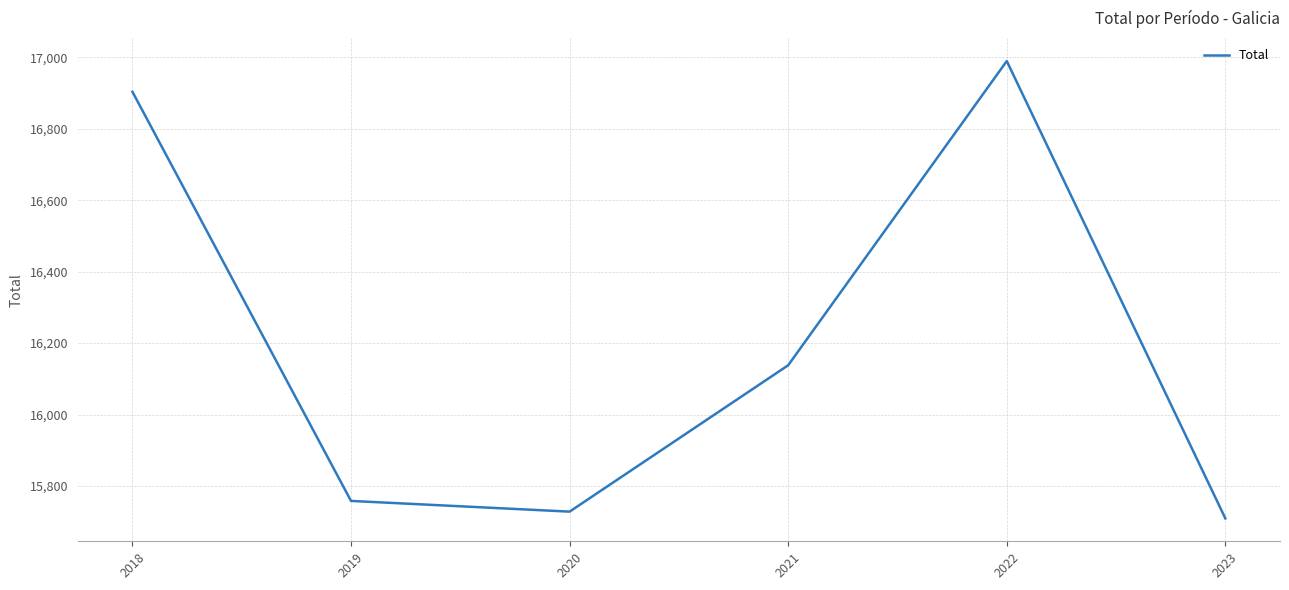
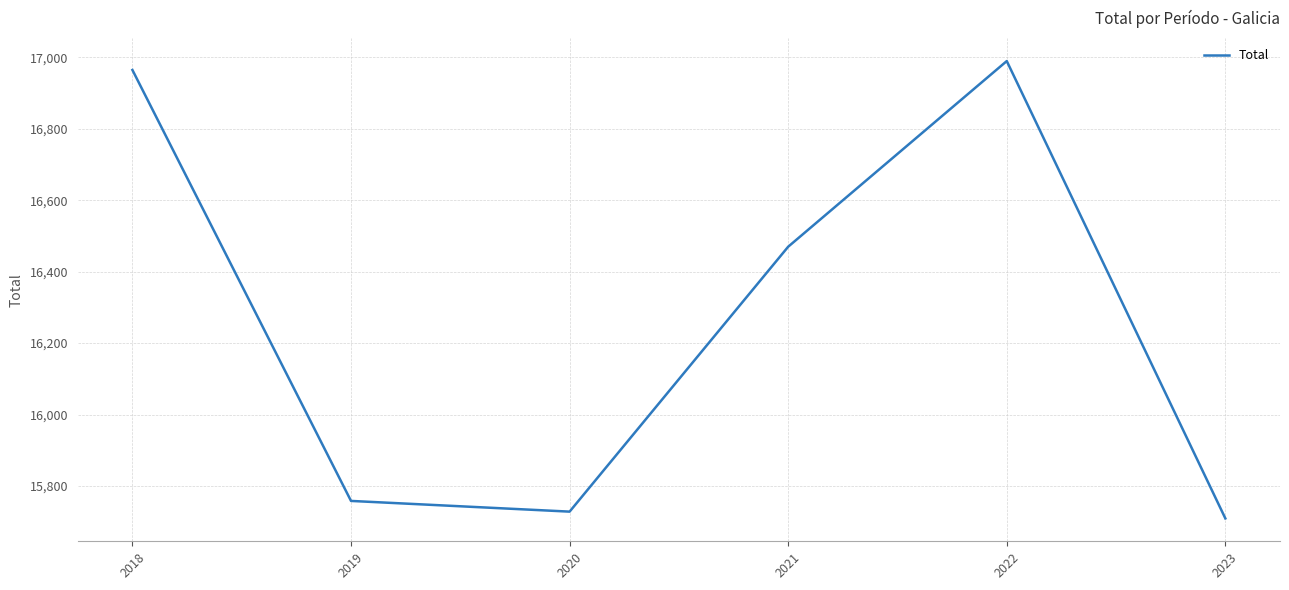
  {
-   "2018": "16,900",
+   "2018": "16,970",
    "2019": "15,760",
    "2020": "15,730",
-   "2021": "16,140",
+   "2021": "16,470",
    "2022": "16,990",
    "2023": "15,710"
  }
